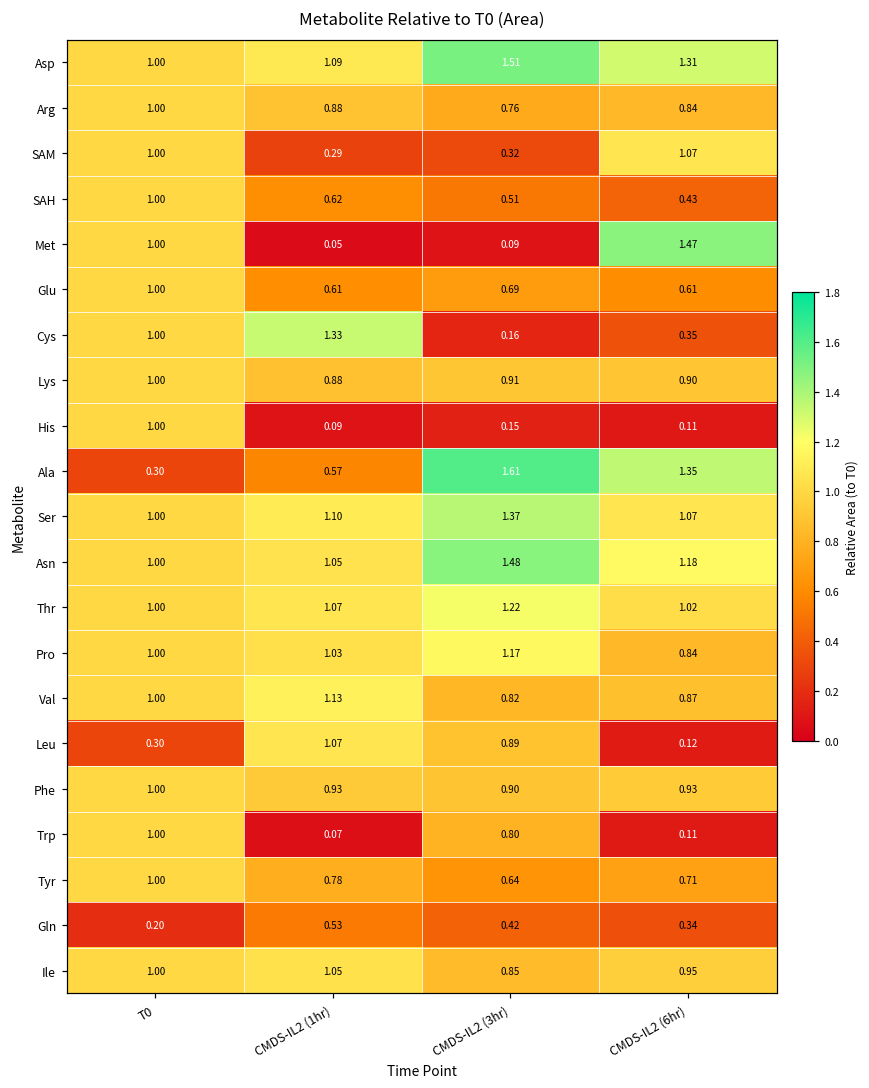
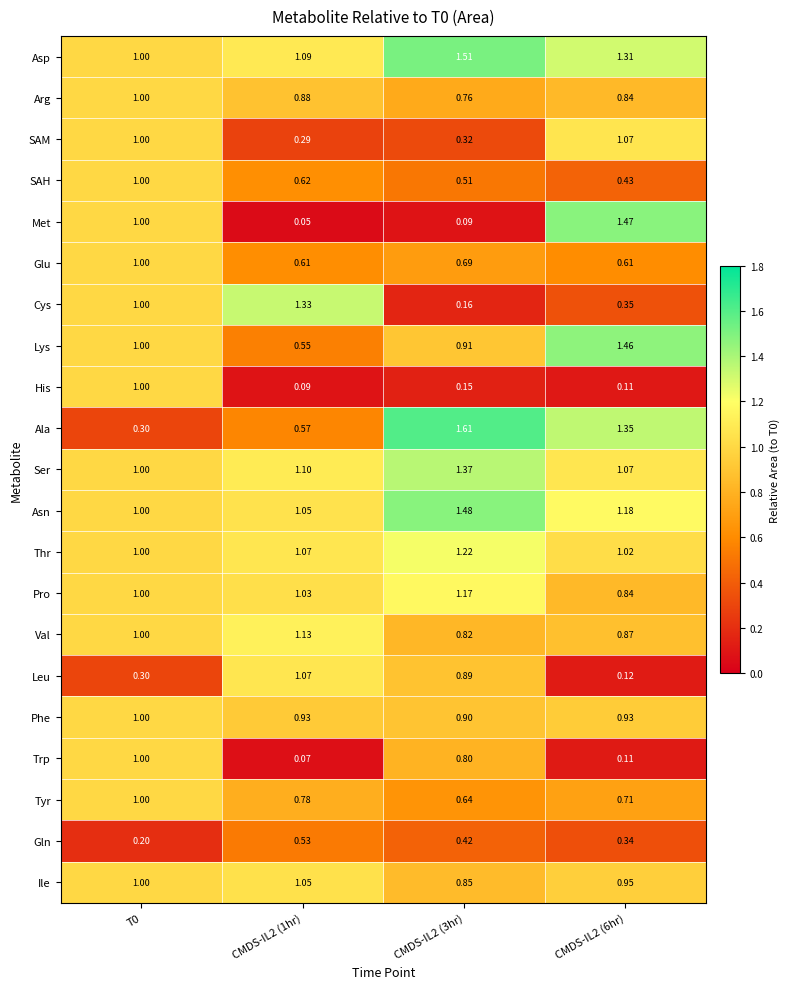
  {
    "Asp": {
      "T0": 1.00,
      "CMDS-IL2 (1hr)": 1.09,
      "CMDS-IL2 (3hr)": 1.51,
      "CMDS-IL2 (6hr)": 1.31
    },
    "Arg": {
      "T0": 1.00,
      "CMDS-IL2 (1hr)": 0.88,
      "CMDS-IL2 (3hr)": 0.76,
      "CMDS-IL2 (6hr)": 0.84
    },
    "SAM": {
      "T0": 1.00,
      "CMDS-IL2 (1hr)": 0.29,
      "CMDS-IL2 (3hr)": 0.32,
      "CMDS-IL2 (6hr)": 1.07
    },
    "SAH": {
      "T0": 1.00,
      "CMDS-IL2 (1hr)": 0.62,
      "CMDS-IL2 (3hr)": 0.51,
      "CMDS-IL2 (6hr)": 0.43
    },
    "Met": {
      "T0": 1.00,
      "CMDS-IL2 (1hr)": 0.05,
      "CMDS-IL2 (3hr)": 0.09,
      "CMDS-IL2 (6hr)": 1.47
    },
    "Glu": {
      "T0": 1.00,
      "CMDS-IL2 (1hr)": 0.61,
      "CMDS-IL2 (3hr)": 0.69,
      "CMDS-IL2 (6hr)": 0.61
    },
    "Cys": {
      "T0": 1.00,
      "CMDS-IL2 (1hr)": 1.33,
      "CMDS-IL2 (3hr)": 0.16,
      "CMDS-IL2 (6hr)": 0.35
    },
    "Lys": {
      "T0": 1.00,
-     "CMDS-IL2 (1hr)": 0.88,
+     "CMDS-IL2 (1hr)": 0.55,
      "CMDS-IL2 (3hr)": 0.91,
-     "CMDS-IL2 (6hr)": 0.90
+     "CMDS-IL2 (6hr)": 1.46
    },
    "His": {
      "T0": 1.00,
      "CMDS-IL2 (1hr)": 0.09,
      "CMDS-IL2 (3hr)": 0.15,
      "CMDS-IL2 (6hr)": 0.11
    },
    "Ala": {
      "T0": 0.30,
      "CMDS-IL2 (1hr)": 0.57,
      "CMDS-IL2 (3hr)": 1.61,
      "CMDS-IL2 (6hr)": 1.35
    },
    "Ser": {
      "T0": 1.00,
      "CMDS-IL2 (1hr)": 1.10,
      "CMDS-IL2 (3hr)": 1.37,
      "CMDS-IL2 (6hr)": 1.07
    },
    "Asn": {
      "T0": 1.00,
      "CMDS-IL2 (1hr)": 1.05,
      "CMDS-IL2 (3hr)": 1.48,
      "CMDS-IL2 (6hr)": 1.18
    },
    "Thr": {
      "T0": 1.00,
      "CMDS-IL2 (1hr)": 1.07,
      "CMDS-IL2 (3hr)": 1.22,
      "CMDS-IL2 (6hr)": 1.02
    },
    "Pro": {
      "T0": 1.00,
      "CMDS-IL2 (1hr)": 1.03,
      "CMDS-IL2 (3hr)": 1.17,
      "CMDS-IL2 (6hr)": 0.84
    },
    "Val": {
      "T0": 1.00,
      "CMDS-IL2 (1hr)": 1.13,
      "CMDS-IL2 (3hr)": 0.82,
      "CMDS-IL2 (6hr)": 0.87
    },
    "Leu": {
      "T0": 0.30,
      "CMDS-IL2 (1hr)": 1.07,
      "CMDS-IL2 (3hr)": 0.89,
      "CMDS-IL2 (6hr)": 0.12
    },
    "Phe": {
      "T0": 1.00,
      "CMDS-IL2 (1hr)": 0.93,
      "CMDS-IL2 (3hr)": 0.90,
      "CMDS-IL2 (6hr)": 0.93
    },
    "Trp": {
      "T0": 1.00,
      "CMDS-IL2 (1hr)": 0.07,
      "CMDS-IL2 (3hr)": 0.80,
      "CMDS-IL2 (6hr)": 0.11
    },
    "Tyr": {
      "T0": 1.00,
      "CMDS-IL2 (1hr)": 0.78,
      "CMDS-IL2 (3hr)": 0.64,
      "CMDS-IL2 (6hr)": 0.71
    },
    "Gln": {
      "T0": 0.20,
      "CMDS-IL2 (1hr)": 0.53,
      "CMDS-IL2 (3hr)": 0.42,
      "CMDS-IL2 (6hr)": 0.34
    },
    "Ile": {
      "T0": 1.00,
      "CMDS-IL2 (1hr)": 1.05,
      "CMDS-IL2 (3hr)": 0.85,
      "CMDS-IL2 (6hr)": 0.95
    }
  }
